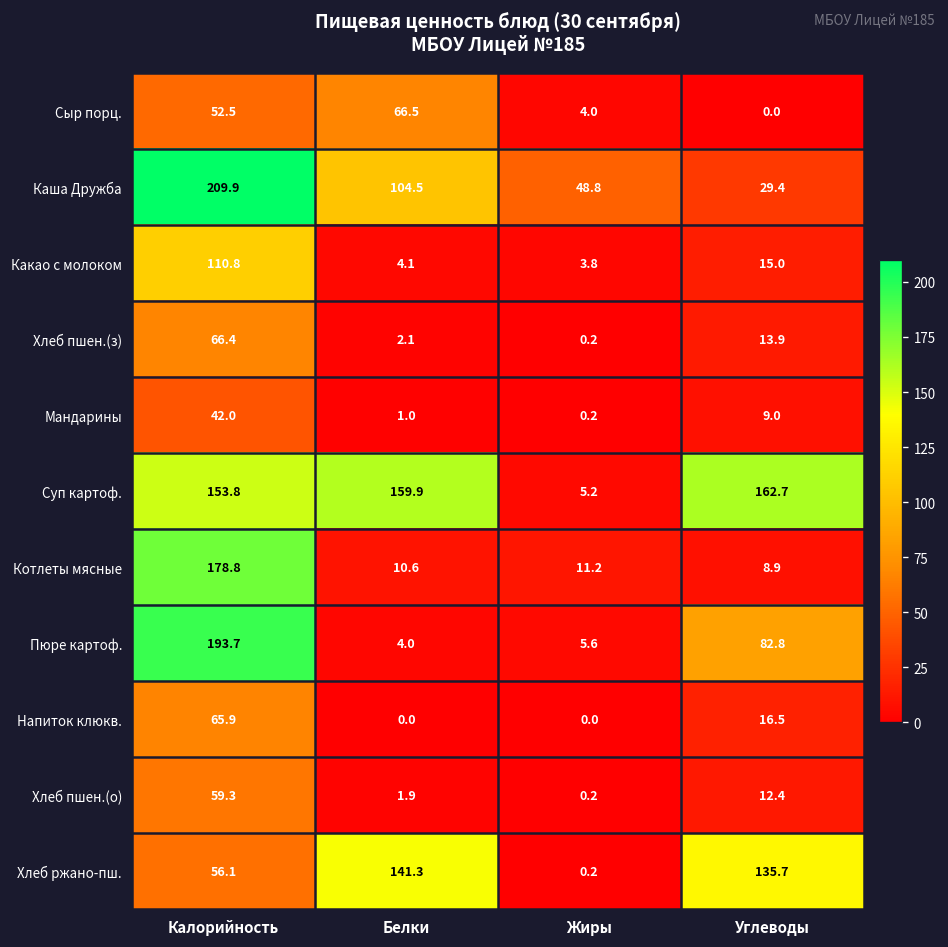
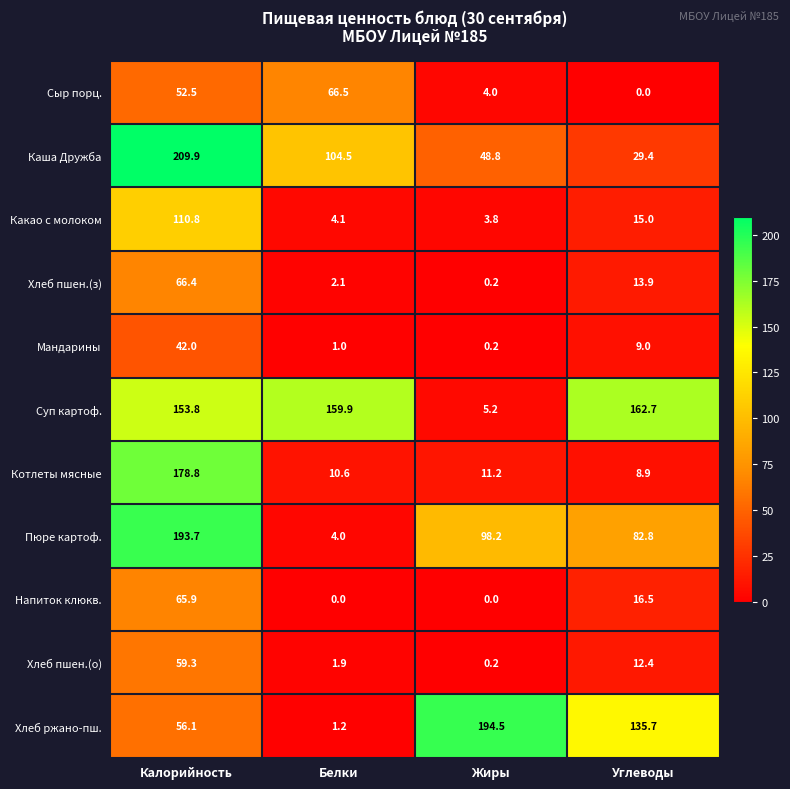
  {
    "Сыр порц.": {
      "Калорийность": 52.5,
      "Белки": 66.5,
      "Жиры": 4.0,
      "Углеводы": 0.0
    },
    "Каша Дружба": {
      "Калорийность": 209.9,
      "Белки": 104.5,
      "Жиры": 48.8,
      "Углеводы": 29.4
    },
    "Какао с молоком": {
      "Калорийность": 110.8,
      "Белки": 4.1,
      "Жиры": 3.8,
      "Углеводы": 15.0
    },
    "Хлеб пшен.(з)": {
      "Калорийность": 66.4,
      "Белки": 2.1,
      "Жиры": 0.2,
      "Углеводы": 13.9
    },
    "Мандарины": {
      "Калорийность": 42.0,
      "Белки": 1.0,
      "Жиры": 0.2,
      "Углеводы": 9.0
    },
    "Суп картоф.": {
      "Калорийность": 153.8,
      "Белки": 159.9,
      "Жиры": 5.2,
      "Углеводы": 162.7
    },
    "Котлеты мясные": {
      "Калорийность": 178.8,
      "Белки": 10.6,
      "Жиры": 11.2,
      "Углеводы": 8.9
    },
    "Пюре картоф.": {
      "Калорийность": 193.7,
      "Белки": 4.0,
-     "Жиры": 5.6,
+     "Жиры": 98.2,
      "Углеводы": 82.8
    },
    "Напиток клюкв.": {
      "Калорийность": 65.9,
      "Белки": 0.0,
      "Жиры": 0.0,
      "Углеводы": 16.5
    },
    "Хлеб пшен.(о)": {
      "Калорийность": 59.3,
      "Белки": 1.9,
      "Жиры": 0.2,
      "Углеводы": 12.4
    },
    "Хлеб ржано-пш.": {
      "Калорийность": 56.1,
-     "Белки": 141.3,
-     "Жиры": 0.2,
+     "Белки": 1.2,
+     "Жиры": 194.5,
      "Углеводы": 135.7
    }
  }
